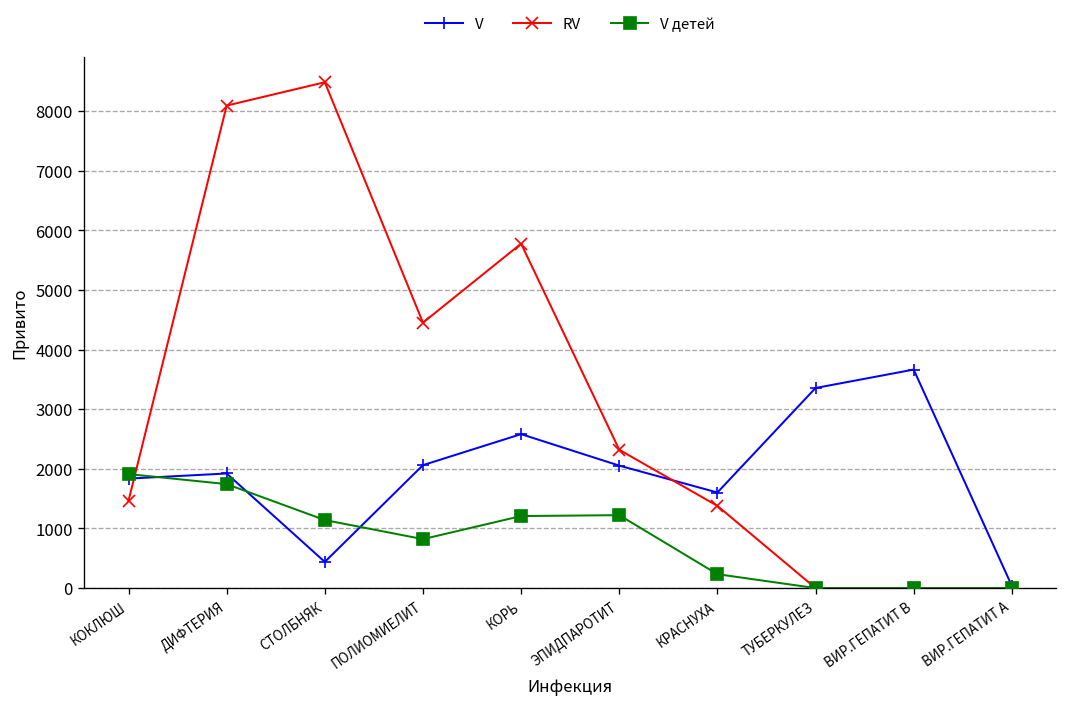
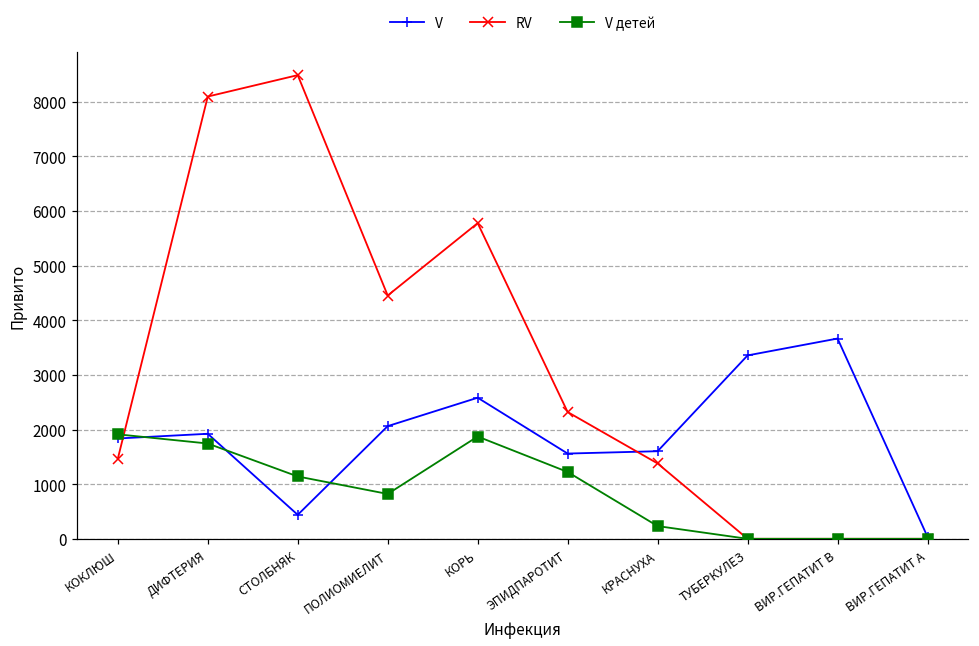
  {
    "V": {
      "КОКЛЮШ": 1800,
      "ДИФТЕРИЯ": 1900,
      "СТОЛБНЯК": 400,
      "ПОЛИОМИЕЛИТ": 2100,
      "КОРЬ": 2600,
-     "ЭПИДПАРОТИТ": 2100,
+     "ЭПИДПАРОТИТ": 1600,
      "КРАСНУХА": 1600,
      "ТУБЕРКУЛЕЗ": 3400,
      "ВИР.ГЕПАТИТ В": 3700
    },
    "RV": {
      "КОКЛЮШ": 1500,
      "ДИФТЕРИЯ": 8100,
      "СТОЛБНЯК": 8500,
      "ПОЛИОМИЕЛИТ": 4500,
      "КОРЬ": 5800,
      "ЭПИДПАРОТИТ": 2300,
      "КРАСНУХА": 1400
    },
    "V детей": {
      "КОКЛЮШ": 1900,
      "ДИФТЕРИЯ": 1700,
      "СТОЛБНЯК": 1100,
      "ПОЛИОМИЕЛИТ": 800,
-     "КОРЬ": 1200,
+     "КОРЬ": 1900,
      "ЭПИДПАРОТИТ": 1200,
      "КРАСНУХА": 200
    }
  }
